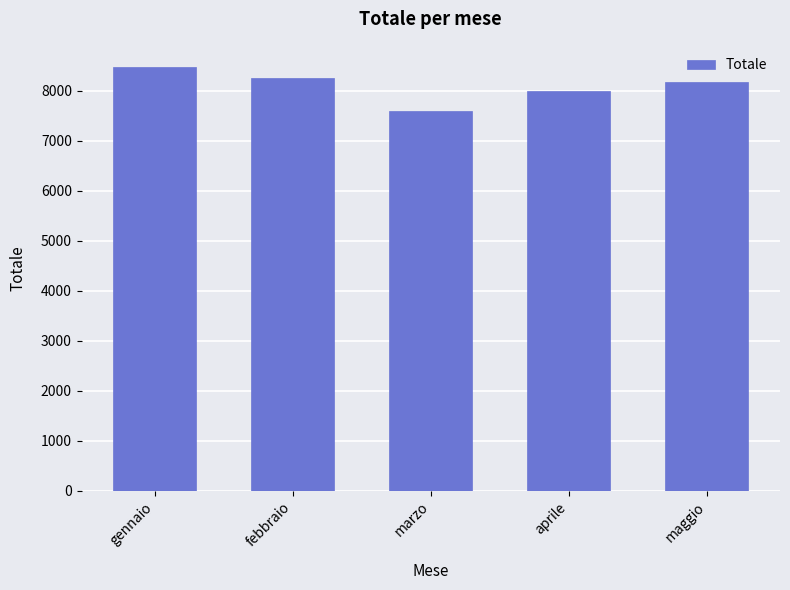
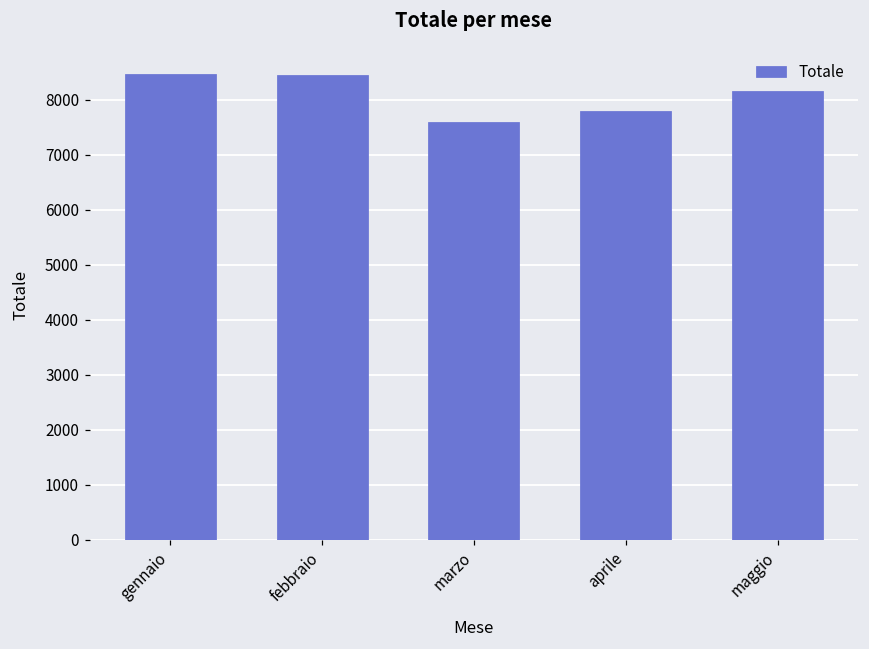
  {
    "gennaio": 8500,
-   "febbraio": 8300,
+   "febbraio": 8400,
    "marzo": 7600,
-   "aprile": 8000,
+   "aprile": 7800,
    "maggio": 8200
  }
